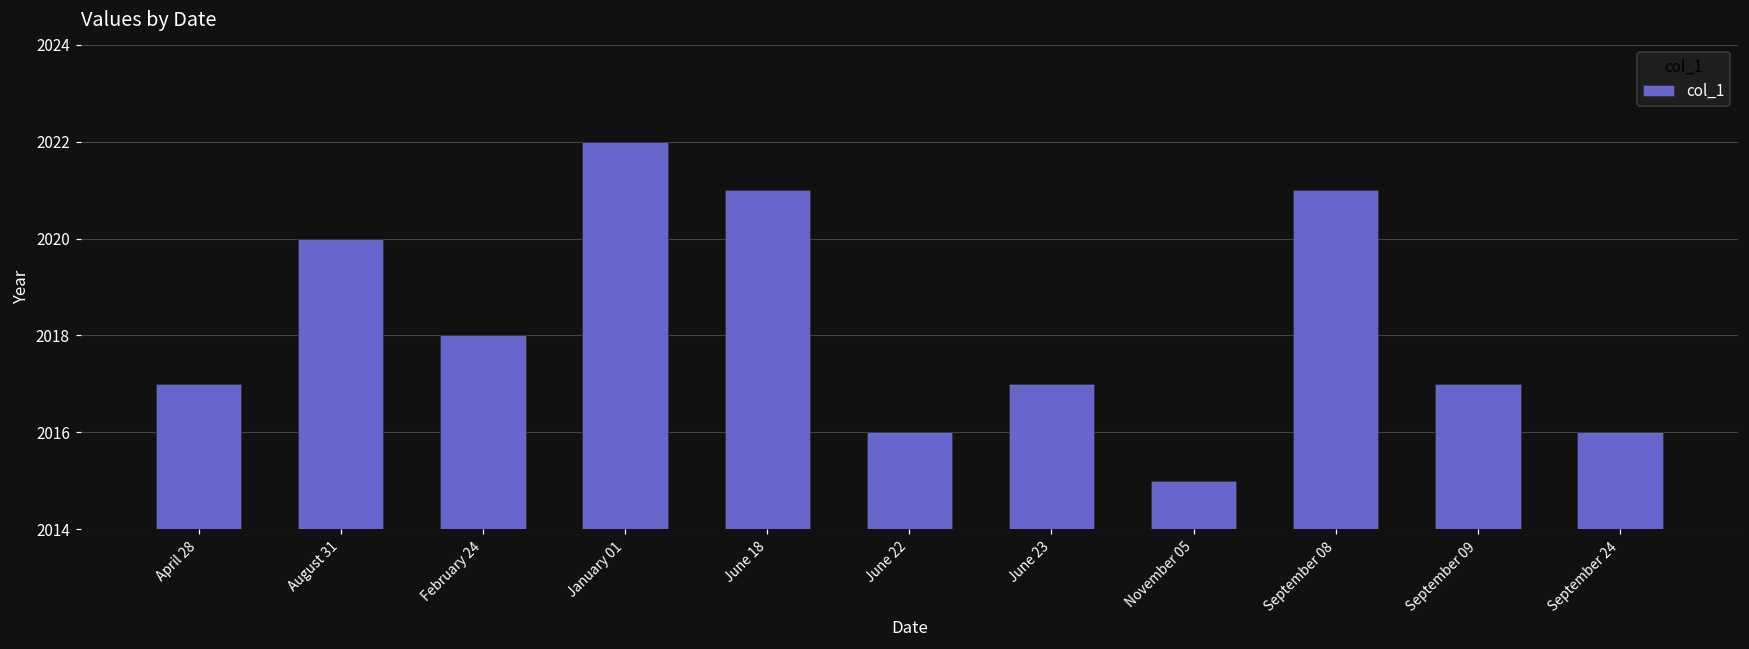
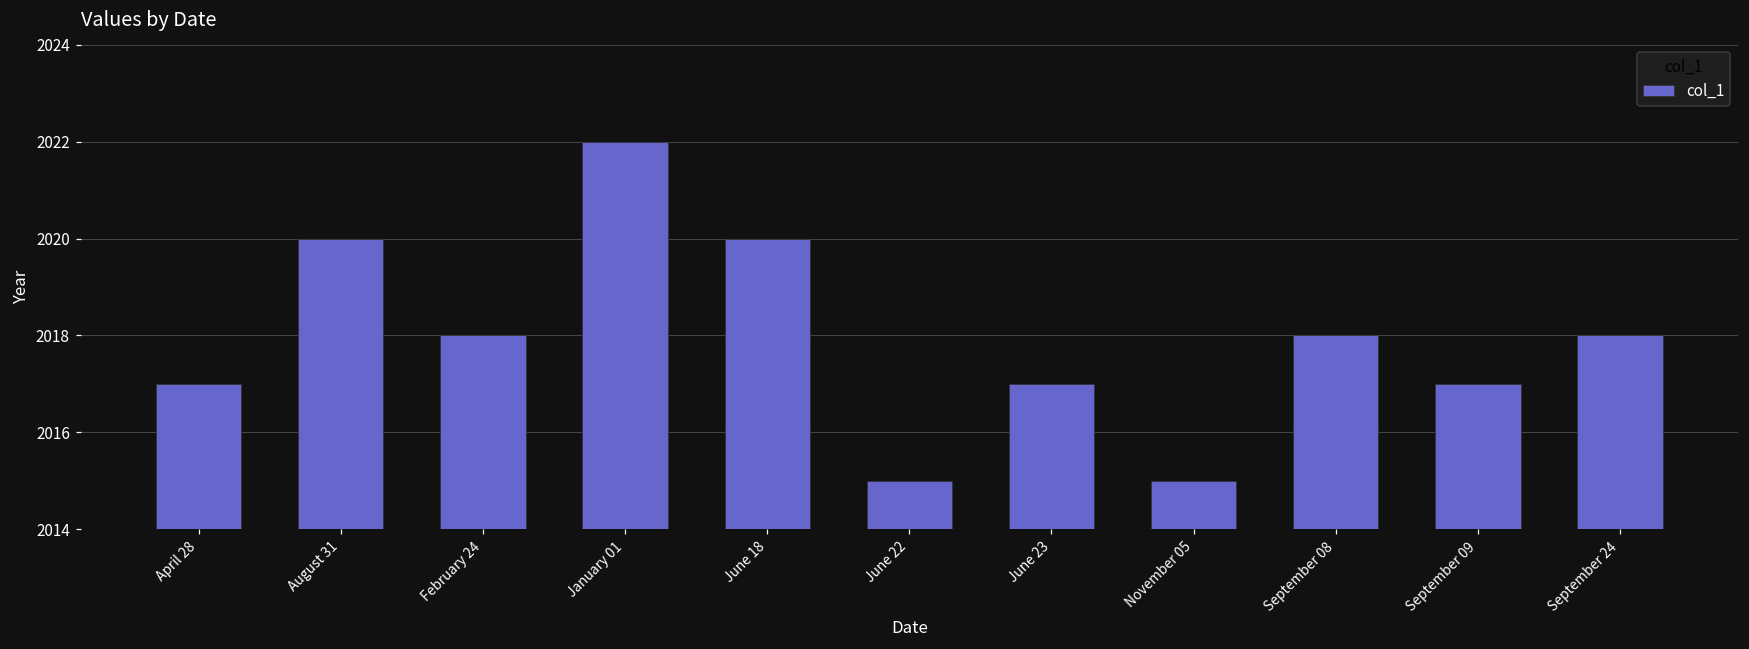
  {
    "April 28": 2017,
    "August 31": 2020,
    "February 24": 2018,
    "January 01": 2022,
-   "June 18": 2021,
-   "June 22": 2016,
+   "June 18": 2020,
+   "June 22": 2015,
    "June 23": 2017,
    "November 05": 2015,
-   "September 08": 2021,
+   "September 08": 2018,
    "September 09": 2017,
-   "September 24": 2016
+   "September 24": 2018
  }
